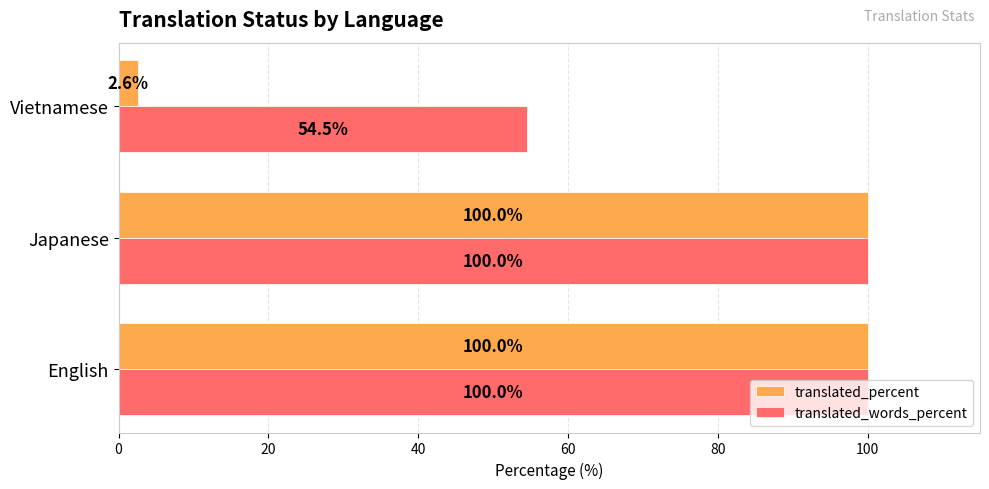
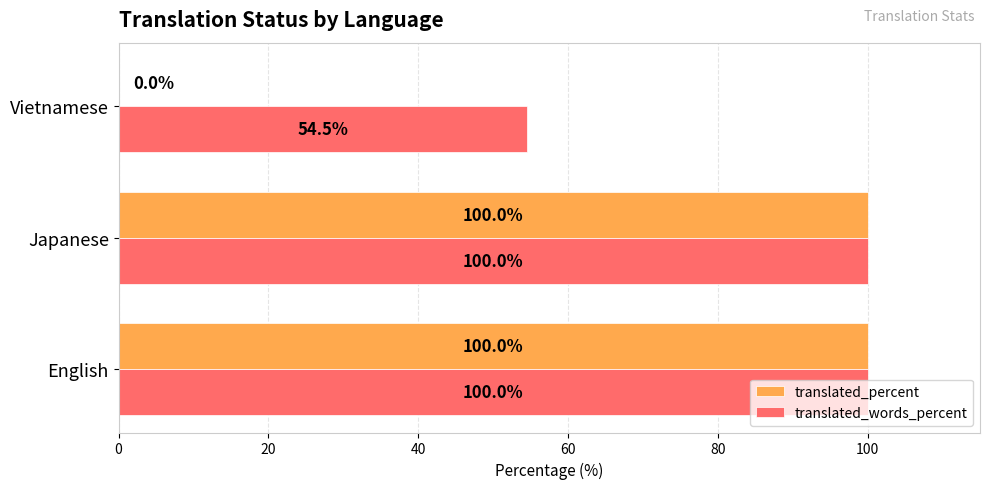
  {
    "translated_percent": {
-     "Vietnamese": "2.6%",
+     "Vietnamese": "0.0%",
      "Japanese": "100.0%",
      "English": "100.0%"
    },
    "translated_words_percent": {
      "Vietnamese": "54.5%",
      "Japanese": "100.0%"
    }
  }
